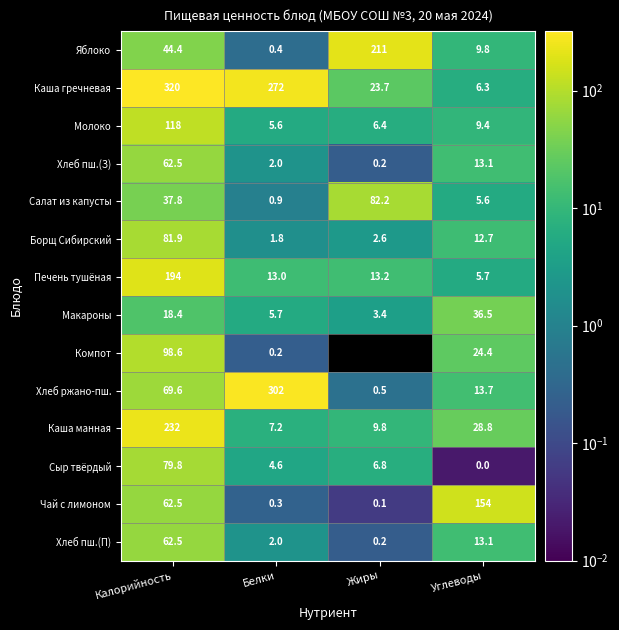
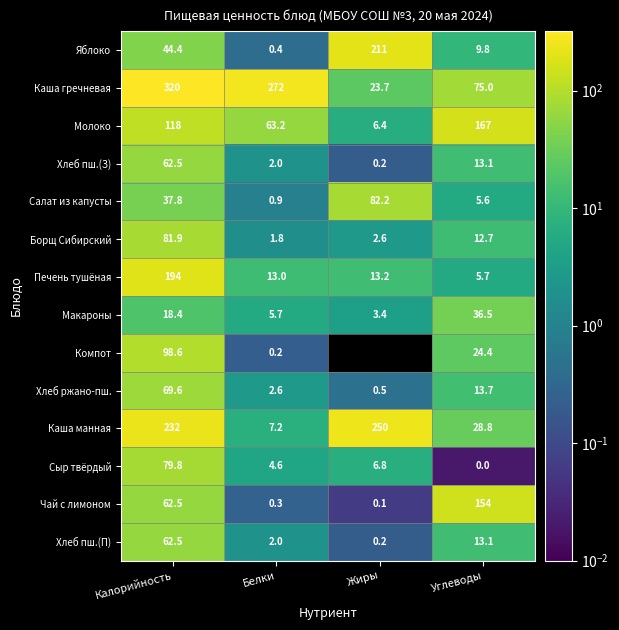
  {
    "Яблоко": {
      "Калорийность": 44.4,
      "Белки": 0.4,
      "Жиры": 211,
      "Углеводы": 9.8
    },
    "Каша гречневая": {
      "Калорийность": 320,
      "Белки": 272,
      "Жиры": 23.7,
-     "Углеводы": 6.3
+     "Углеводы": 75.0
    },
    "Молоко": {
      "Калорийность": 118,
-     "Белки": 5.6,
+     "Белки": 63.2,
      "Жиры": 6.4,
-     "Углеводы": 9.4
+     "Углеводы": 167
    },
    "Хлеб пш.(З)": {
      "Калорийность": 62.5,
      "Белки": 2.0,
      "Жиры": 0.2,
      "Углеводы": 13.1
    },
    "Салат из капусты": {
      "Калорийность": 37.8,
      "Белки": 0.9,
      "Жиры": 82.2,
      "Углеводы": 5.6
    },
    "Борщ Сибирский": {
      "Калорийность": 81.9,
      "Белки": 1.8,
      "Жиры": 2.6,
      "Углеводы": 12.7
    },
    "Печень тушёная": {
      "Калорийность": 194,
      "Белки": 13.0,
      "Жиры": 13.2,
      "Углеводы": 5.7
    },
    "Макароны": {
      "Калорийность": 18.4,
      "Белки": 5.7,
      "Жиры": 3.4,
      "Углеводы": 36.5
    },
    "Компот": {
      "Калорийность": 98.6,
      "Белки": 0.2,
      "Углеводы": 24.4
    },
    "Хлеб ржано-пш.": {
      "Калорийность": 69.6,
-     "Белки": 302,
+     "Белки": 2.6,
      "Жиры": 0.5,
      "Углеводы": 13.7
    },
    "Каша манная": {
      "Калорийность": 232,
      "Белки": 7.2,
-     "Жиры": 9.8,
+     "Жиры": 250,
      "Углеводы": 28.8
    },
    "Сыр твёрдый": {
      "Калорийность": 79.8,
      "Белки": 4.6,
      "Жиры": 6.8,
      "Углеводы": 0.0
    },
    "Чай с лимоном": {
      "Калорийность": 62.5,
      "Белки": 0.3,
      "Жиры": 0.1,
      "Углеводы": 154
    },
    "Хлеб пш.(П)": {
      "Калорийность": 62.5,
      "Белки": 2.0,
      "Жиры": 0.2,
      "Углеводы": 13.1
    }
  }
